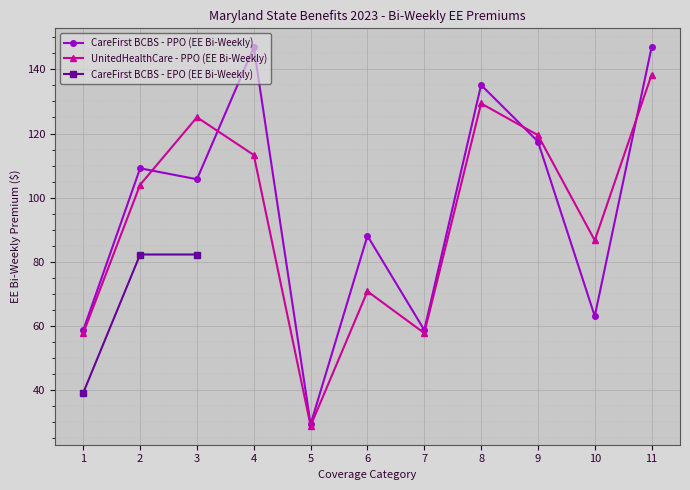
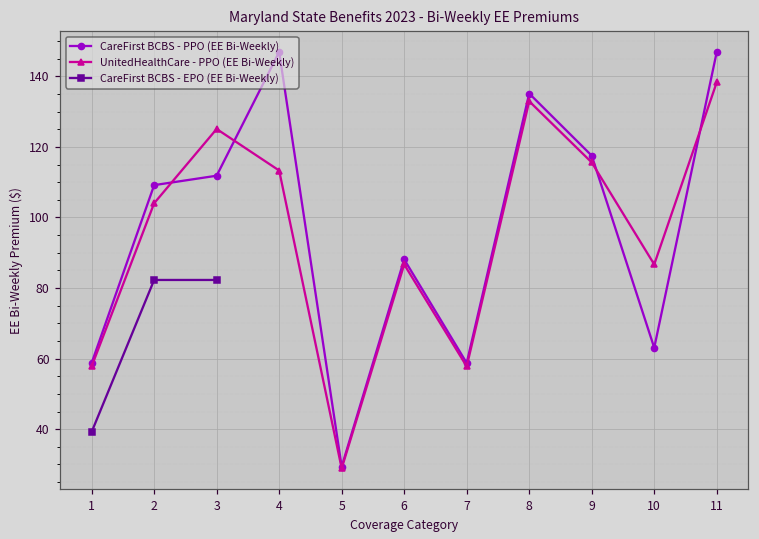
  {
    "CareFirst BCBS - PPO (EE Bi-Weekly)": {
      "1": 59,
      "2": 109,
-     "3": 106,
+     "3": 112,
      "6": 88,
      "7": 59,
      "8": 135,
      "9": 118,
      "10": 63,
      "11": 147
    },
    "UnitedHealthCare - PPO (EE Bi-Weekly)": {
      "1": 58,
      "2": 104,
      "3": 125,
      "4": 113,
-     "6": 71,
+     "6": 87,
      "7": 58,
-     "8": 129,
-     "9": 119,
+     "8": 133,
+     "9": 116,
      "10": 87,
      "11": 138
    },
    "CareFirst BCBS - EPO (EE Bi-Weekly)": {
      "1": 39,
      "2": 82,
      "3": 82
    }
  }
